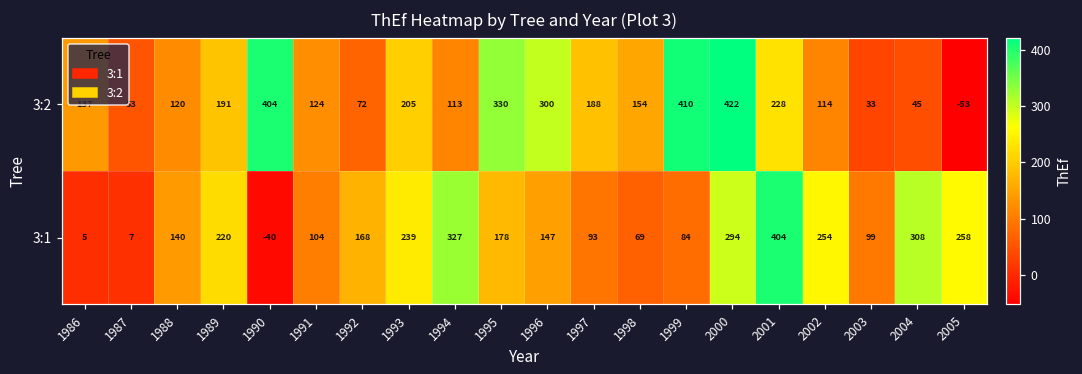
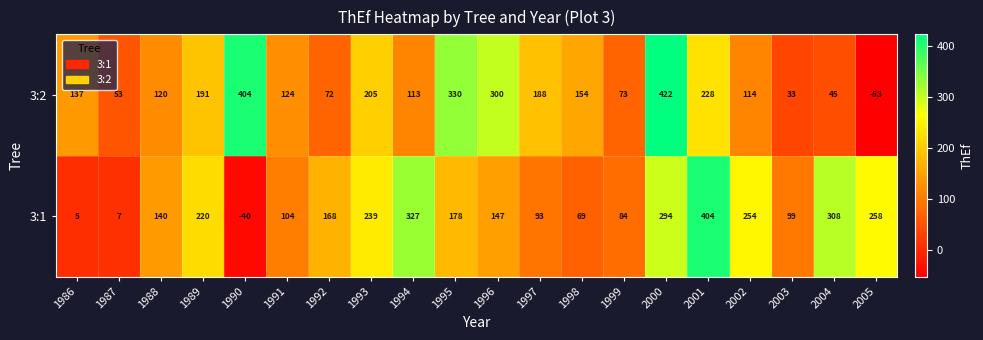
  {
    "3:2": {
      "1986": 137,
      "1987": 53,
      "1988": 120,
      "1989": 191,
      "1990": 404,
      "1991": 124,
      "1992": 72,
      "1993": 205,
      "1994": 113,
      "1995": 330,
      "1996": 300,
      "1997": 188,
      "1998": 154,
-     "1999": 410,
+     "1999": 73,
      "2000": 422,
      "2001": 228,
      "2002": 114,
      "2003": 33,
      "2004": 45,
      "2005": -53
    },
    "3:1": {
      "1986": 5,
      "1987": 7,
      "1988": 140,
      "1989": 220,
      "1990": -40,
      "1991": 104,
      "1992": 168,
      "1993": 239,
      "1994": 327,
      "1995": 178,
      "1996": 147,
      "1997": 93,
      "1998": 69,
      "1999": 84,
      "2000": 294,
      "2001": 404,
      "2002": 254,
      "2003": 99,
      "2004": 308,
      "2005": 258
    }
  }
